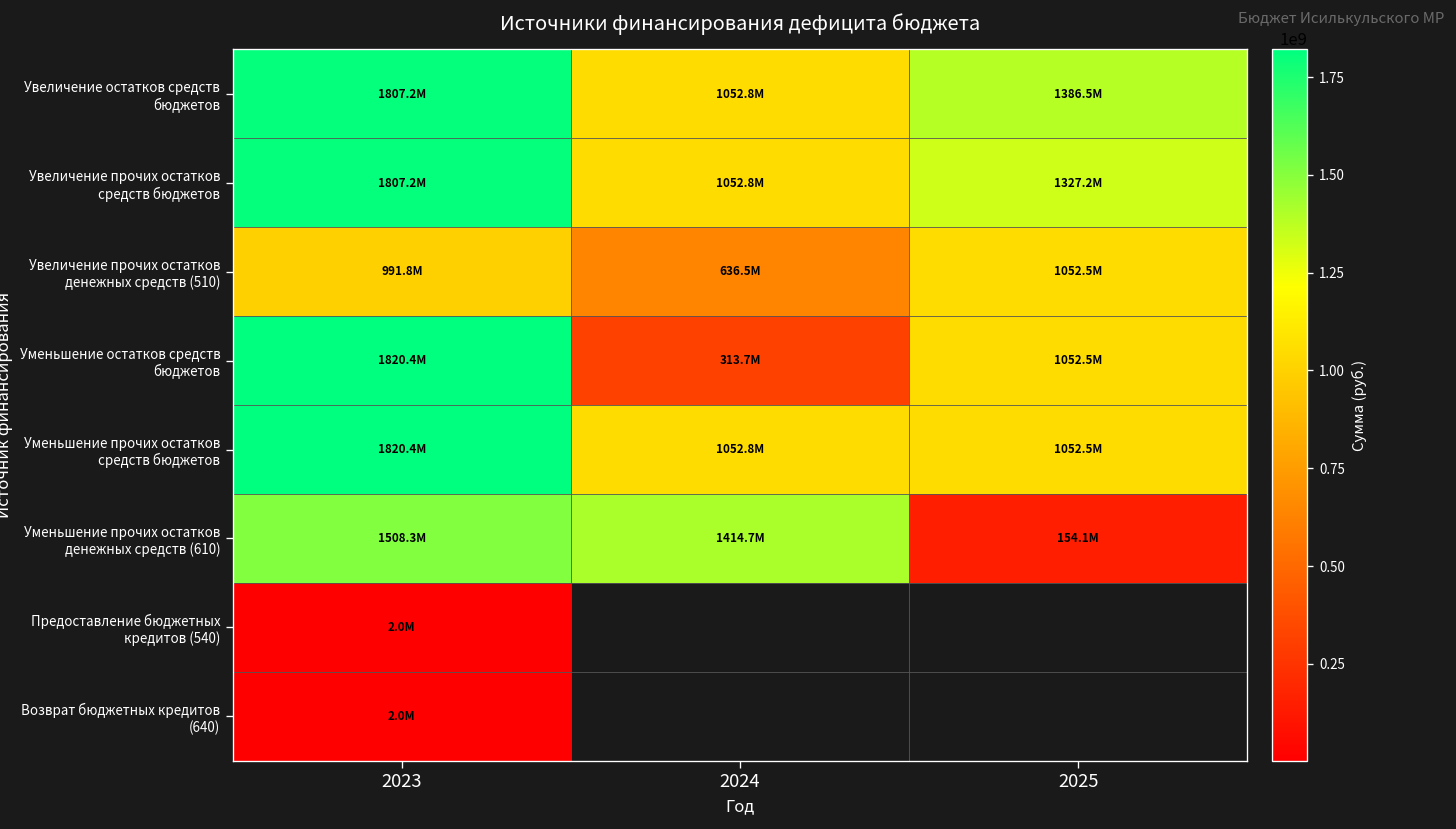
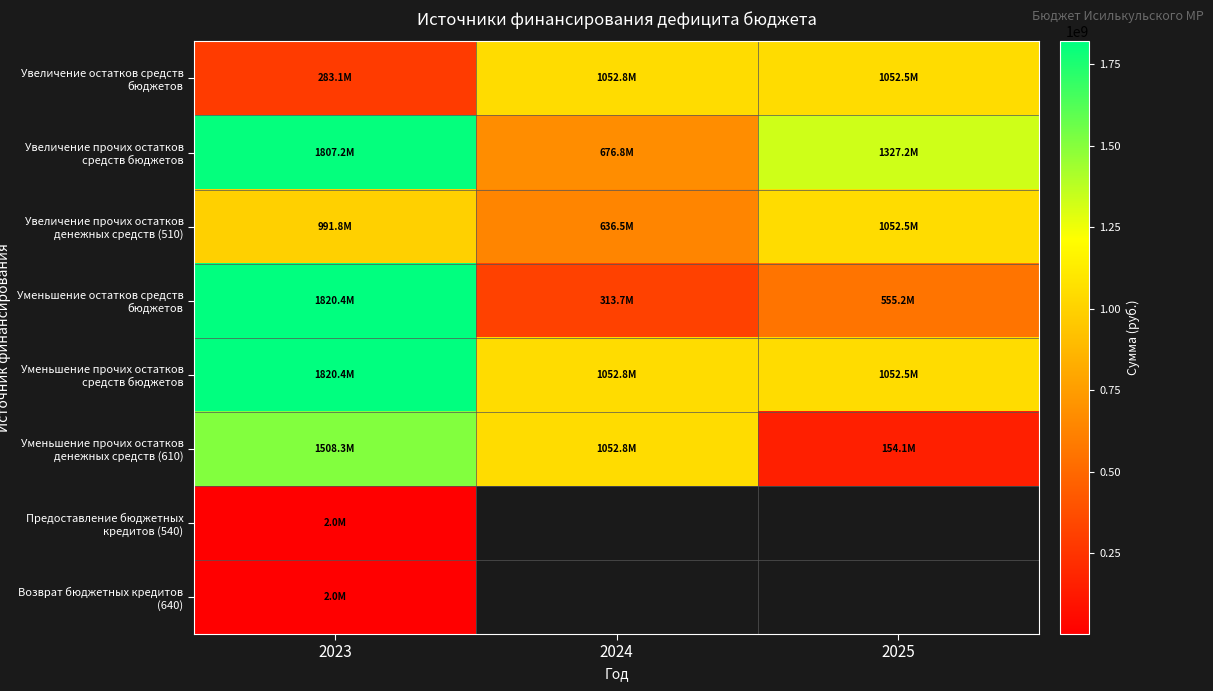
  {
    "Увеличение остатков средств бюджетов": {
-     "2023": "1807.2M",
+     "2023": "283.1M",
      "2024": "1052.8M",
-     "2025": "1386.5M"
+     "2025": "1052.5M"
    },
    "Увеличение прочих остатков средств бюджетов": {
      "2023": "1807.2M",
-     "2024": "1052.8M",
+     "2024": "676.8M",
      "2025": "1327.2M"
    },
    "Увеличение прочих остатков денежных средств (510)": {
      "2023": "991.8M",
      "2024": "636.5M",
      "2025": "1052.5M"
    },
    "Уменьшение остатков средств бюджетов": {
      "2023": "1820.4M",
      "2024": "313.7M",
-     "2025": "1052.5M"
+     "2025": "555.2M"
    },
    "Уменьшение прочих остатков средств бюджетов": {
      "2023": "1820.4M",
      "2024": "1052.8M",
      "2025": "1052.5M"
    },
    "Уменьшение прочих остатков денежных средств (610)": {
      "2023": "1508.3M",
-     "2024": "1414.7M",
+     "2024": "1052.8M",
      "2025": "154.1M"
    },
    "Предоставление бюджетных кредитов (540)": {
      "2023": "2.0M"
    },
    "Возврат бюджетных кредитов (640)": {
      "2023": "2.0M"
    }
  }
